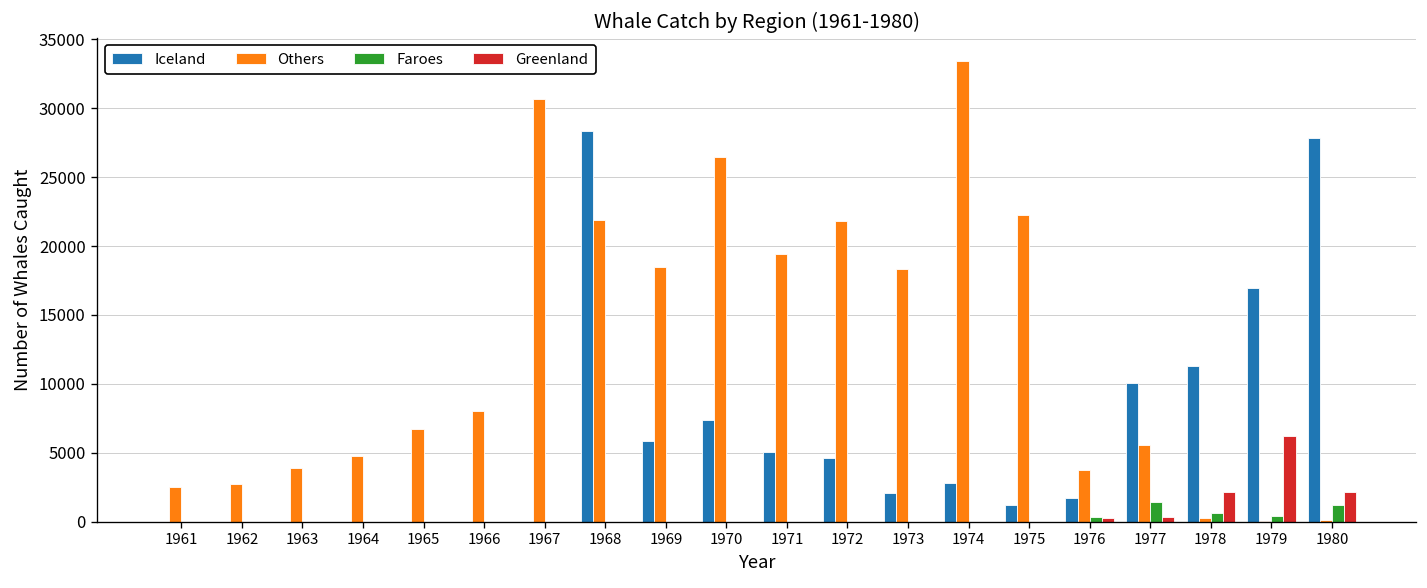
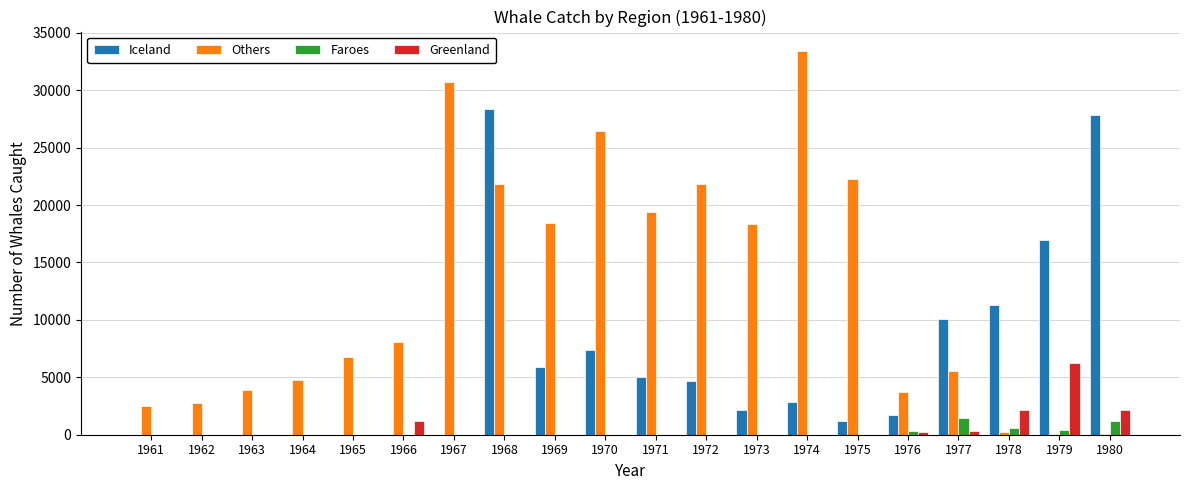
  {
    "Iceland": {
      "1961": 0,
      "1962": 0,
      "1963": 0,
      "1964": 0,
      "1965": 0,
      "1968": 28400,
      "1969": 5900,
      "1970": 7300,
      "1971": 5000,
      "1972": 4600,
      "1973": 2100,
      "1974": 2800,
      "1975": 1200,
      "1976": 1700,
      "1977": 10100,
      "1978": 11300,
      "1979": 16900,
      "1980": 27800
    },
    "Others": {
      "1961": 2500,
      "1962": 2700,
      "1963": 3900,
      "1964": 4700,
      "1965": 6800,
      "1966": 8000,
      "1967": 30700,
      "1968": 21900,
      "1969": 18500,
      "1970": 26500,
      "1971": 19400,
      "1972": 21800,
      "1973": 18300,
      "1974": 33400,
      "1975": 22300,
      "1976": 3800,
      "1977": 5600,
      "1978": 300
    },
    "Faroes": {
      "1961": 0,
      "1962": 0,
      "1963": 0,
      "1964": 0,
      "1965": 0,
      "1966": 0,
      "1967": 0,
      "1968": 0,
      "1969": 0,
      "1970": 0,
      "1971": 0,
      "1972": 0,
      "1973": 0,
      "1974": 0,
      "1975": 0,
      "1976": 300,
      "1977": 1400,
      "1978": 600,
      "1979": 400,
      "1980": 1200
    },
    "Greenland": {
      "1961": 0,
      "1962": 0,
      "1963": 0,
      "1964": 0,
      "1965": 0,
-     "1966": 0,
+     "1966": 1200,
      "1967": 0,
      "1968": 0,
      "1969": 0,
      "1970": 0,
      "1971": 0,
      "1972": 0,
      "1973": 0,
      "1974": 0,
      "1975": 0,
      "1976": 300,
      "1977": 300,
      "1978": 2200,
      "1979": 6200,
      "1980": 2100
    }
  }
